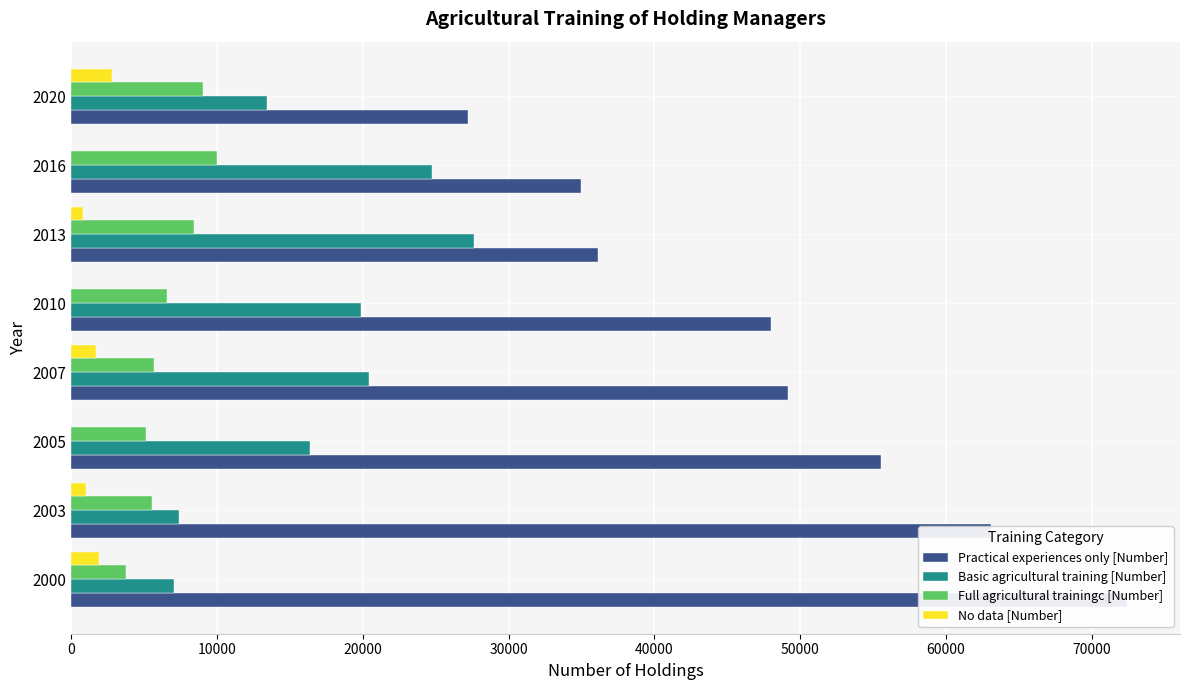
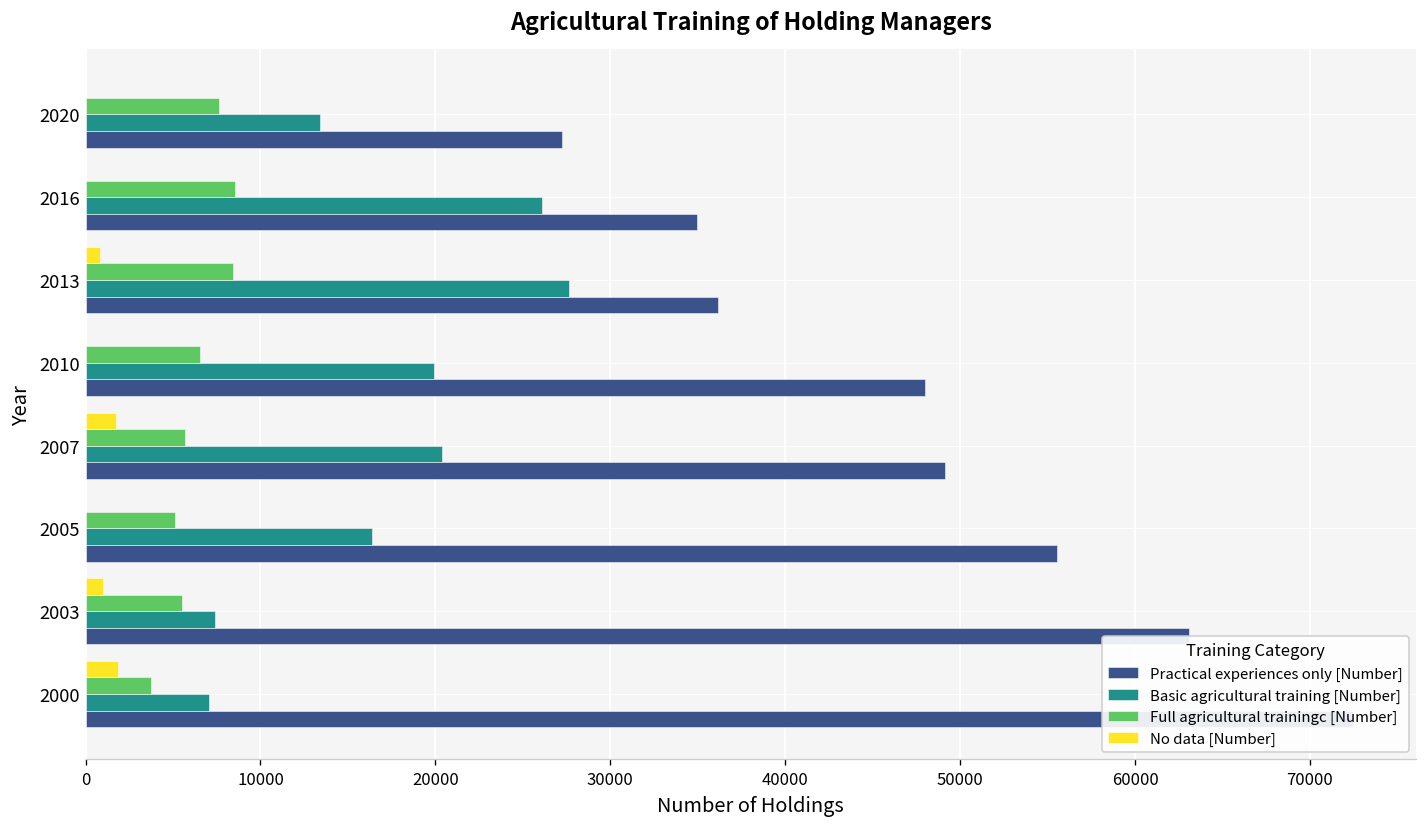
  {
    "Practical experiences only [Number]": {
      "2020": 27200,
      "2016": 35000,
      "2013": 36200,
      "2010": 48000,
      "2007": 49100,
      "2005": 55600
    },
    "Basic agricultural training [Number]": {
      "2020": 13400,
-     "2016": 24700,
+     "2016": 26100,
      "2013": 27600,
      "2010": 19900,
      "2007": 20400,
      "2005": 16400,
      "2003": 7400,
      "2000": 7000
    },
    "Full agricultural trainingc [Number]": {
-     "2020": 9100,
-     "2016": 10000,
+     "2020": 7600,
+     "2016": 8500,
      "2013": 8400,
      "2010": 6600,
      "2007": 5700,
      "2005": 5100,
      "2003": 5500,
      "2000": 3700
    },
    "No data [Number]": {
-     "2020": 2800,
+     "2020": 0,
      "2016": 0,
      "2013": 800,
      "2010": 0,
      "2007": 1700,
      "2005": 0,
      "2003": 1000,
      "2000": 1900
    }
  }
